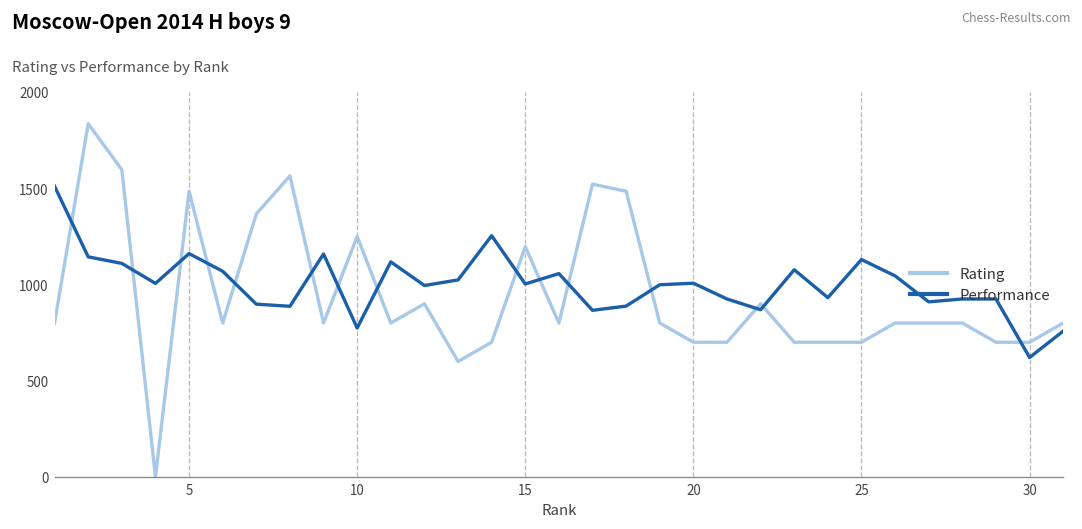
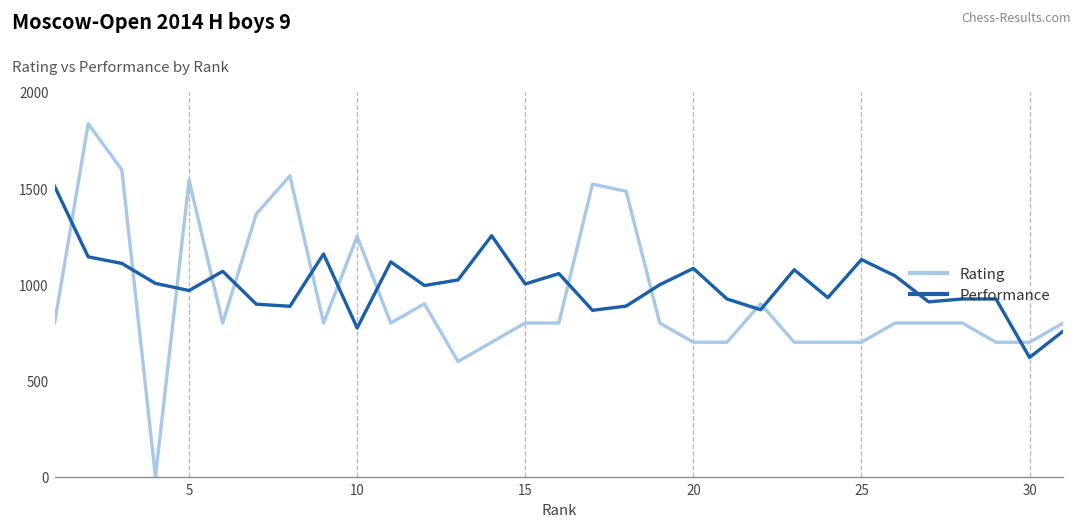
  {
    "Rating": {
-     "5": 1490,
+     "5": 1540,
      "10": 1250,
-     "15": 1200,
+     "15": 800,
      "20": 700,
      "25": 700,
      "30": 700
    },
    "Performance": {
-     "5": 1160,
+     "5": 970,
      "10": 770,
      "15": 1000,
-     "20": 1010,
+     "20": 1080,
      "25": 1130,
      "30": 620
    }
  }
